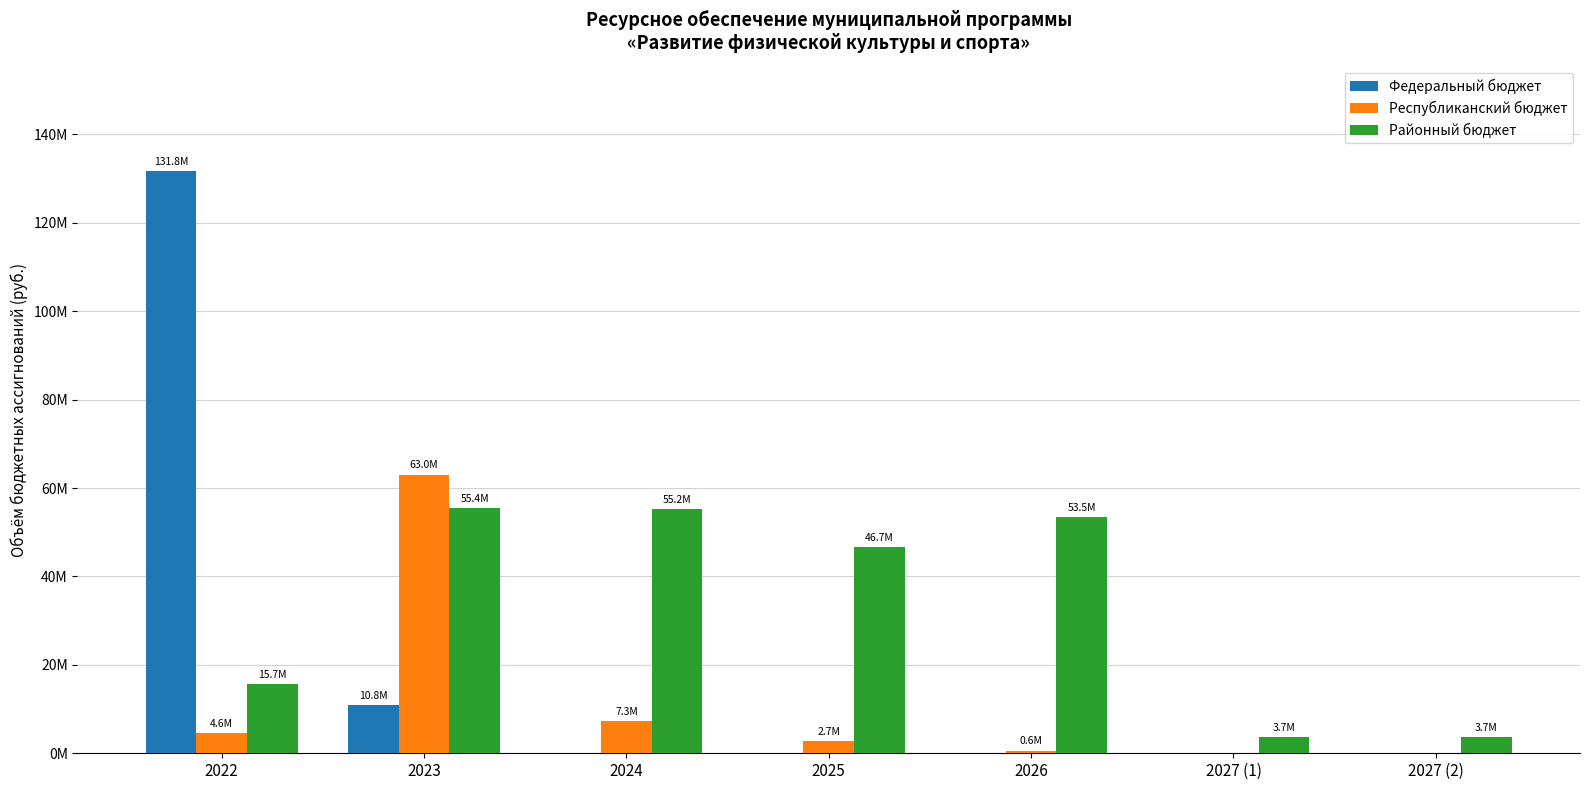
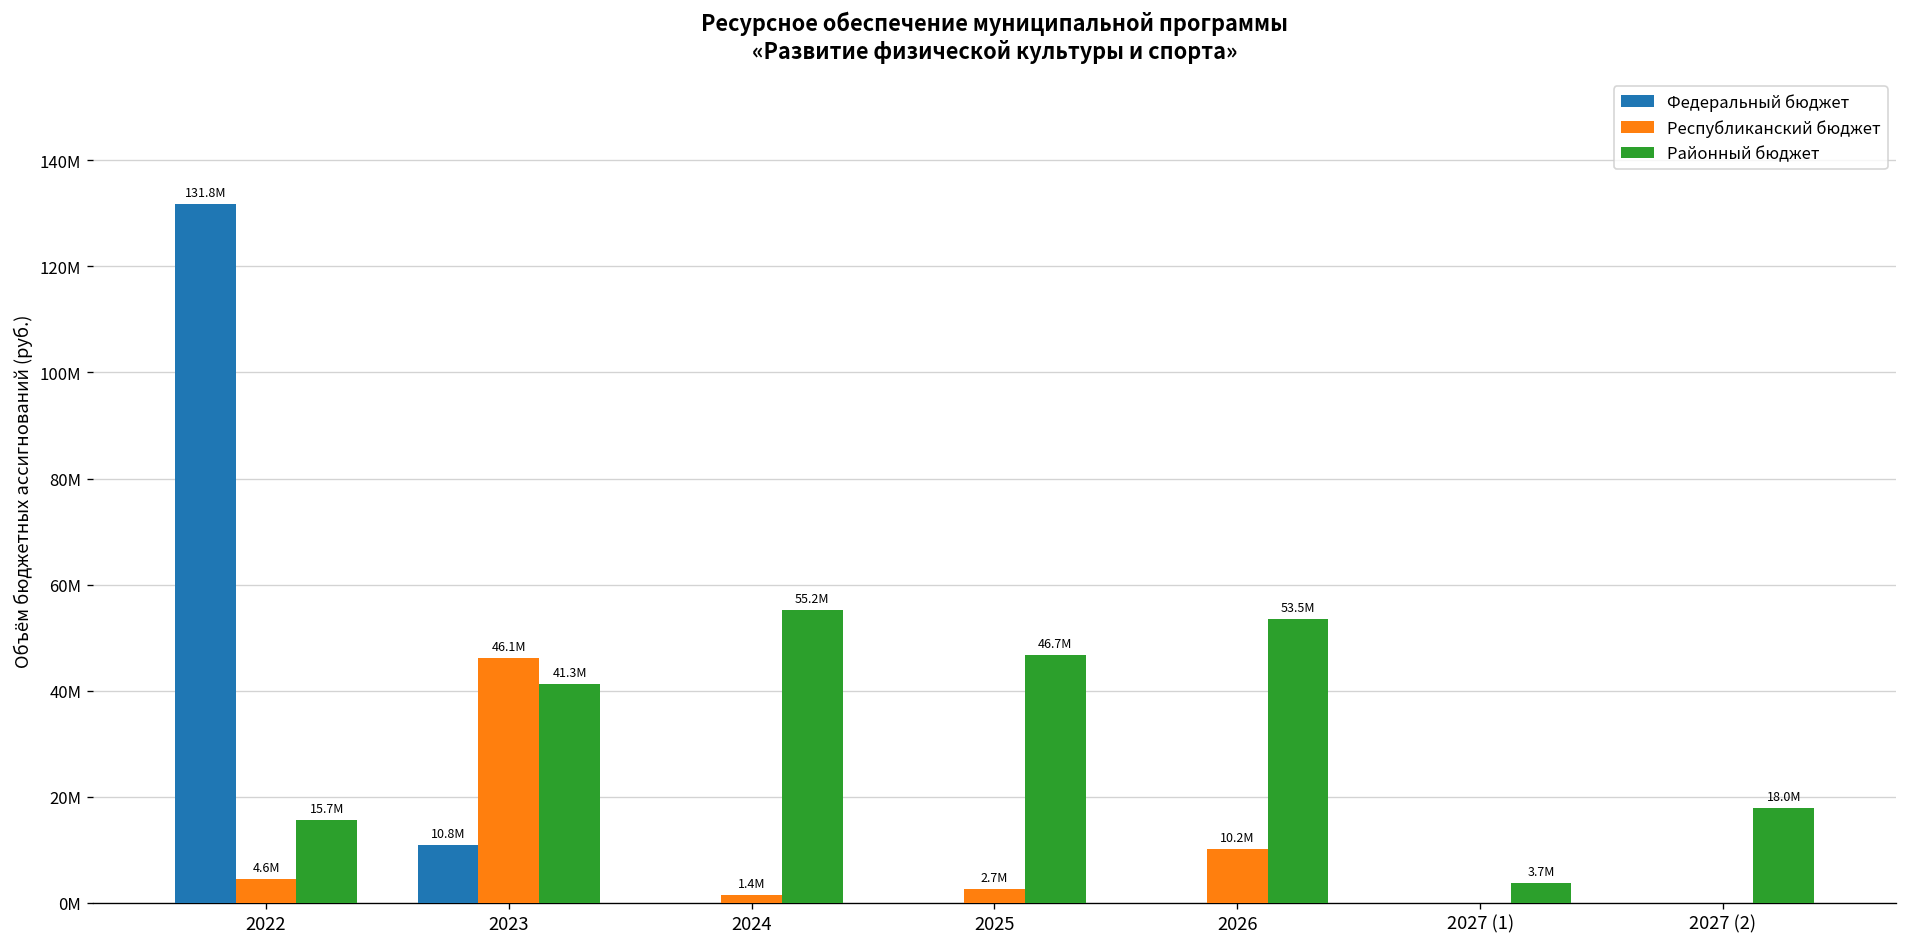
  {
    "Федеральный бюджет": {
      "2022": "131.8M",
      "2023": "10.8M"
    },
    "Республиканский бюджет": {
      "2022": "4.6M",
-     "2023": "63.0M",
-     "2024": "7.3M",
+     "2023": "46.1M",
+     "2024": "1.4M",
      "2025": "2.7M",
-     "2026": "0.6M"
+     "2026": "10.2M"
    },
    "Районный бюджет": {
      "2022": "15.7M",
-     "2023": "55.4M",
+     "2023": "41.3M",
      "2024": "55.2M",
      "2025": "46.7M",
      "2026": "53.5M",
      "2027 (1)": "3.7M",
-     "2027 (2)": "3.7M"
+     "2027 (2)": "18.0M"
    }
  }
